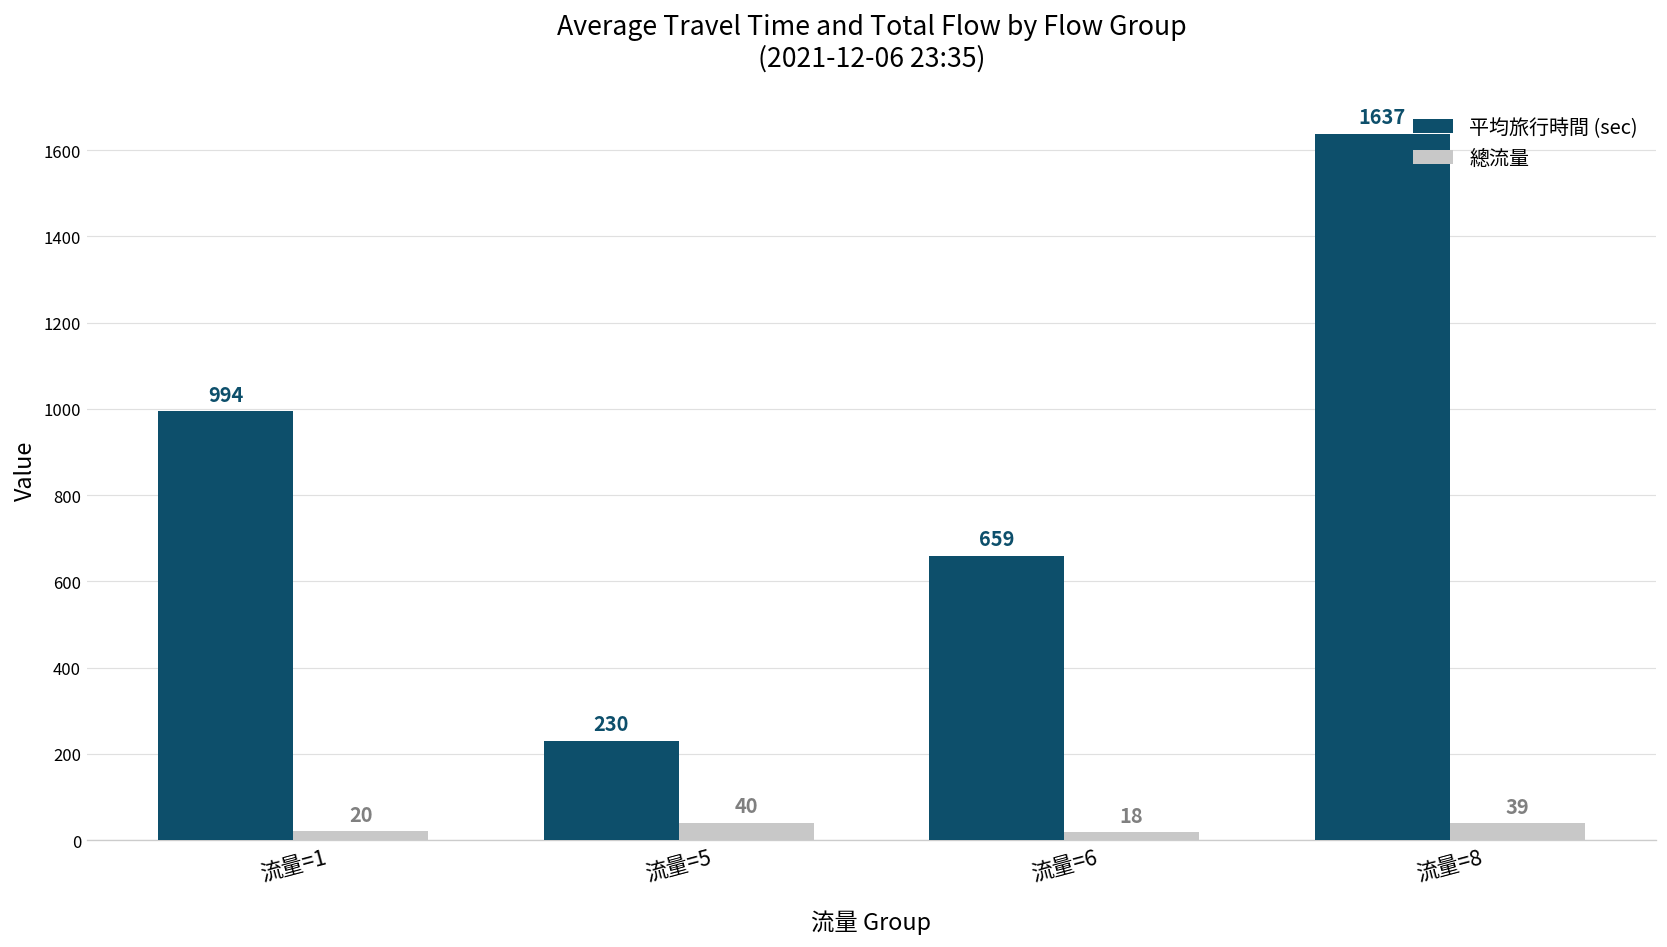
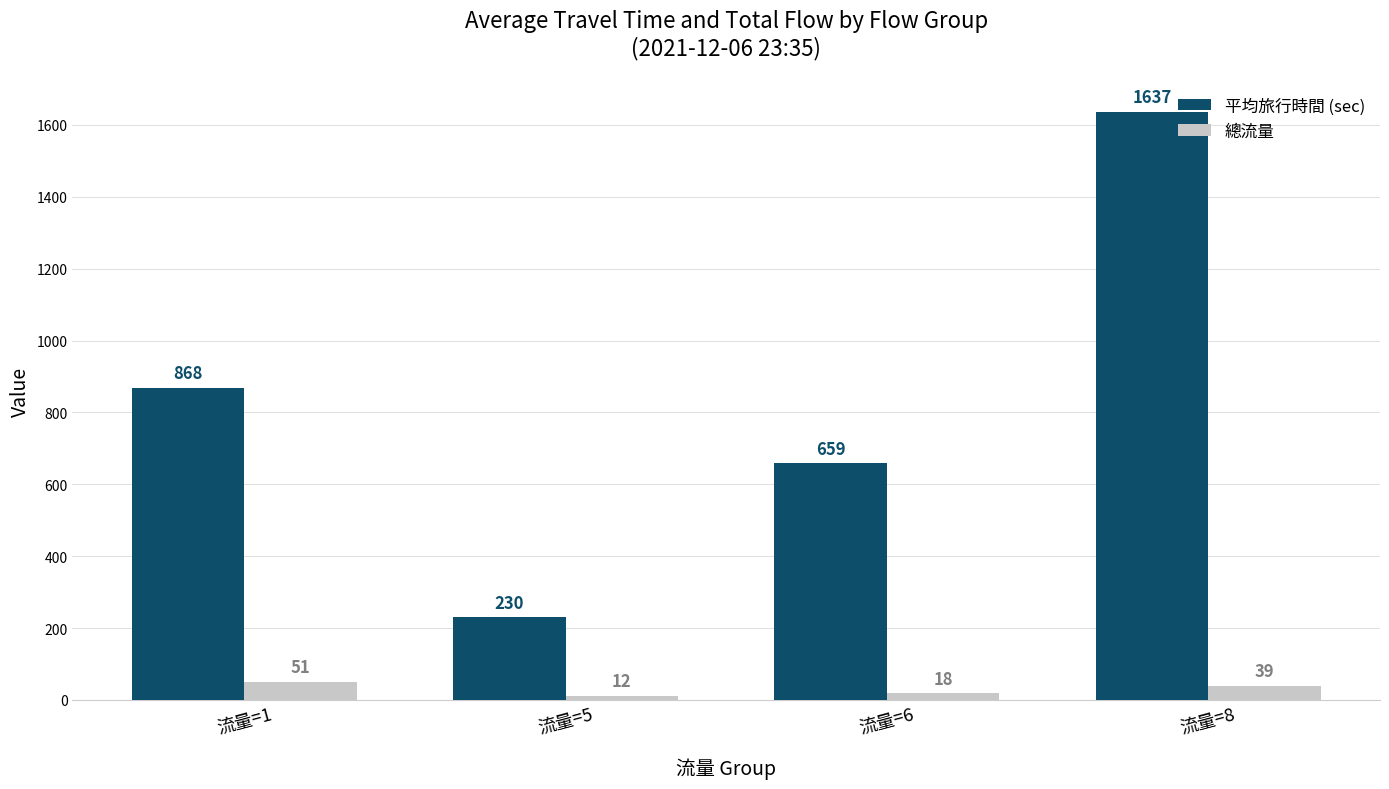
  {
    "平均旅行時間 (sec)": {
-     "流量=1": 994,
+     "流量=1": 868,
      "流量=5": 230,
      "流量=6": 659,
      "流量=8": 1637
    },
    "總流量": {
-     "流量=1": 20,
-     "流量=5": 40,
+     "流量=1": 51,
+     "流量=5": 12,
      "流量=6": 18,
      "流量=8": 39
    }
  }
